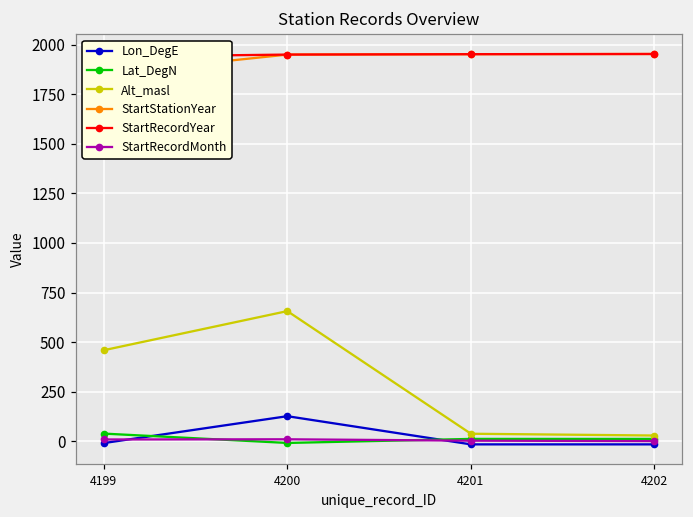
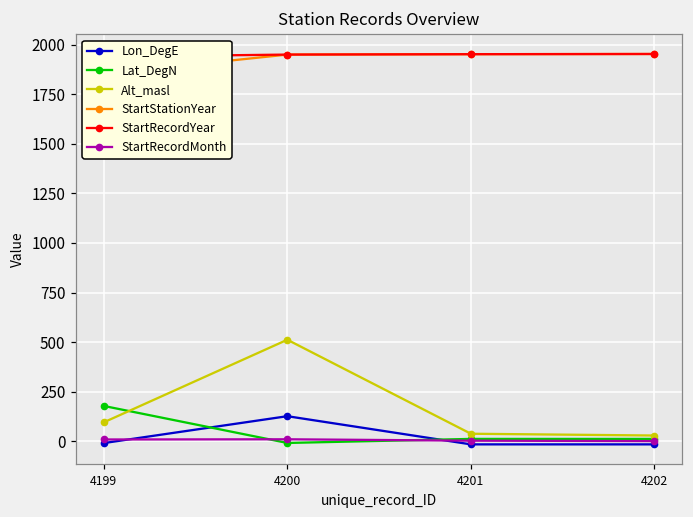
  {
    "Lon_DegE": {
      "4199": -10,
      "4200": 130,
      "4201": -20,
      "4202": -20
    },
    "Lat_DegN": {
-     "4199": 40,
+     "4199": 180,
      "4200": -10
    },
    "Alt_masl": {
-     "4199": 460,
-     "4200": 660,
+     "4199": 100,
+     "4200": 510,
      "4201": 40,
      "4202": 30
    },
    "StartRecordMonth": {
      "4199": 10,
      "4200": 10
    }
  }
